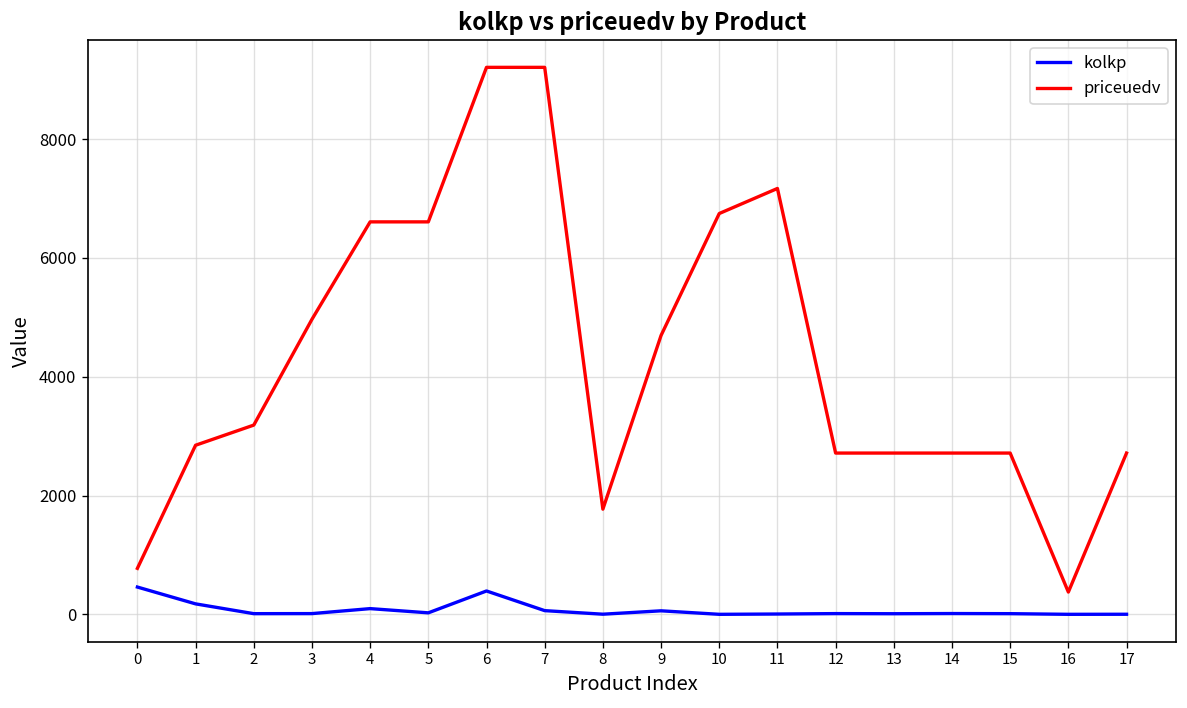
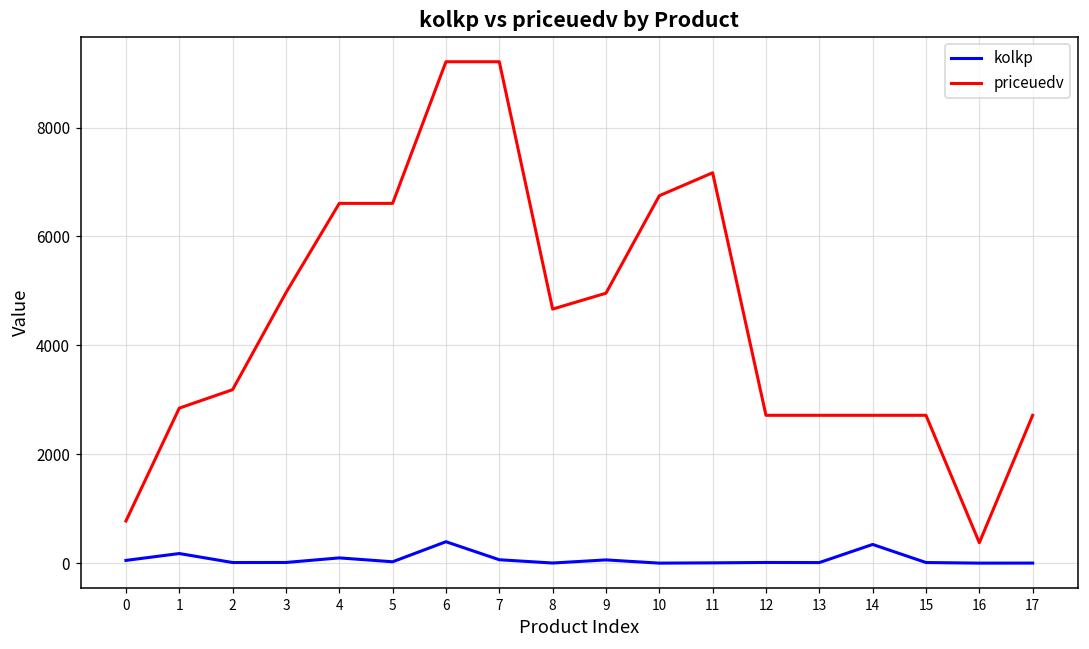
  {
    "kolkp": {
-     "0": 500,
+     "0": 100,
      "1": 200,
      "2": 0,
      "3": 0,
      "4": 100,
      "5": 0,
      "6": 400,
      "7": 100,
      "8": 0,
      "9": 100,
      "10": 0,
      "11": 0,
      "12": 0,
      "13": 0,
-     "14": 0,
+     "14": 300,
      "15": 0,
      "16": 0,
      "17": 0
    },
    "priceuedv": {
      "0": 800,
      "1": 2800,
      "2": 3200,
      "3": 5000,
      "4": 6600,
      "5": 6600,
      "6": 9200,
      "7": 9200,
-     "8": 1800,
-     "9": 4700,
+     "8": 4700,
+     "9": 5000,
      "10": 6700,
      "11": 7200,
      "12": 2700,
      "13": 2700,
      "14": 2700,
      "15": 2700,
      "16": 400,
      "17": 2700
    }
  }
